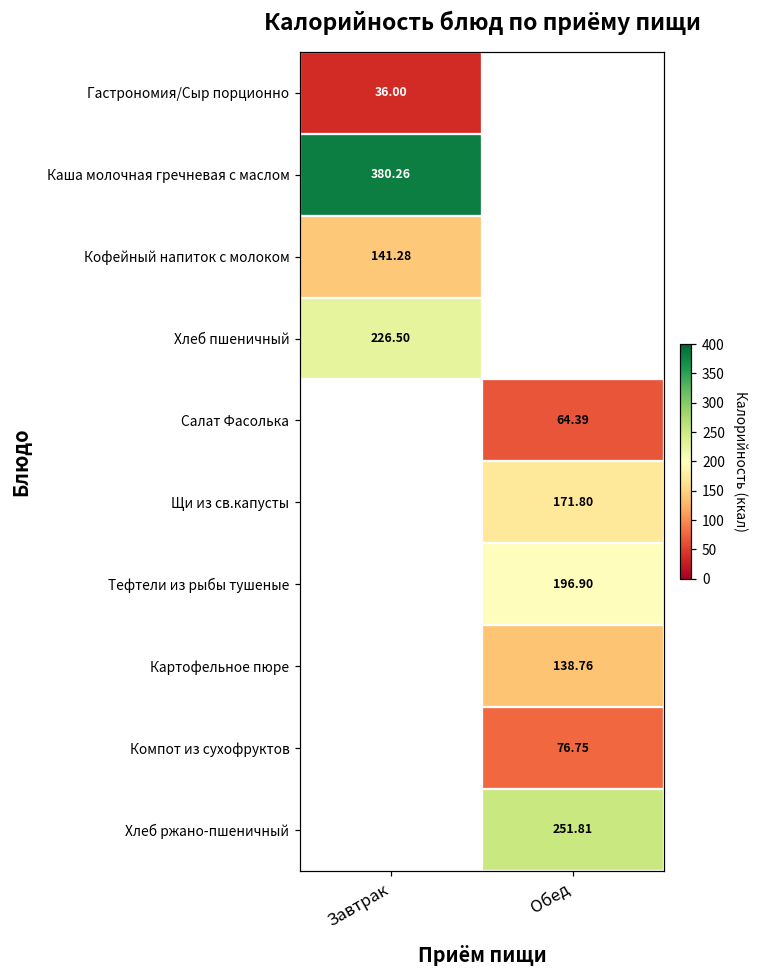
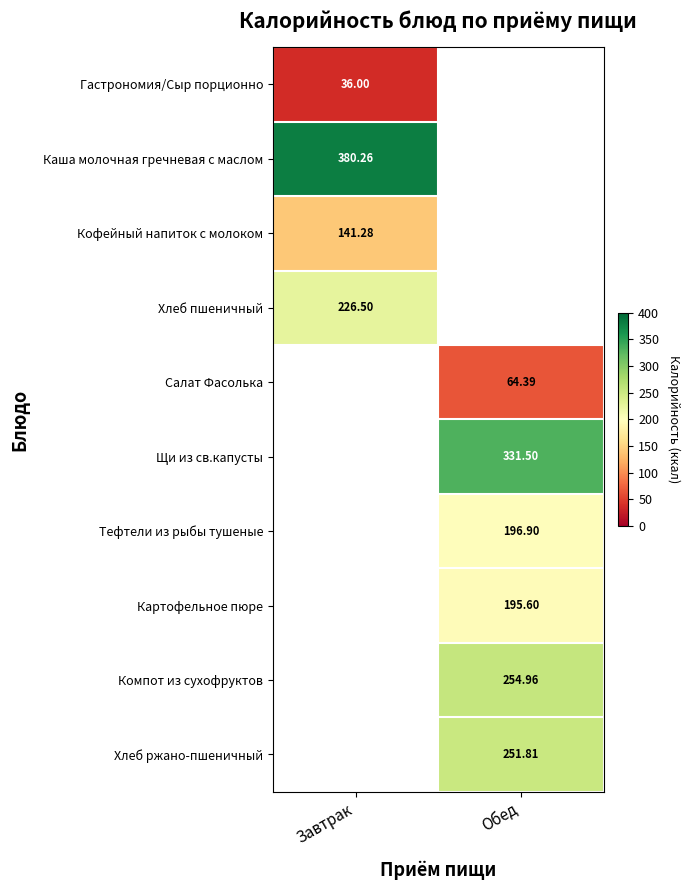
  {
    "Гастрономия/Сыр порционно": {
      "Завтрак": 36.00
    },
    "Каша молочная гречневая с маслом": {
      "Завтрак": 380.26
    },
    "Кофейный напиток с молоком": {
      "Завтрак": 141.28
    },
    "Хлеб пшеничный": {
      "Завтрак": 226.50
    },
    "Салат Фасолька": {
      "Обед": 64.39
    },
    "Щи из св.капусты": {
-     "Обед": 171.80
+     "Обед": 331.50
    },
    "Тефтели из рыбы тушеные": {
      "Обед": 196.90
    },
    "Картофельное пюре": {
-     "Обед": 138.76
+     "Обед": 195.60
    },
    "Компот из сухофруктов": {
-     "Обед": 76.75
+     "Обед": 254.96
    },
    "Хлеб ржано-пшеничный": {
      "Обед": 251.81
    }
  }
